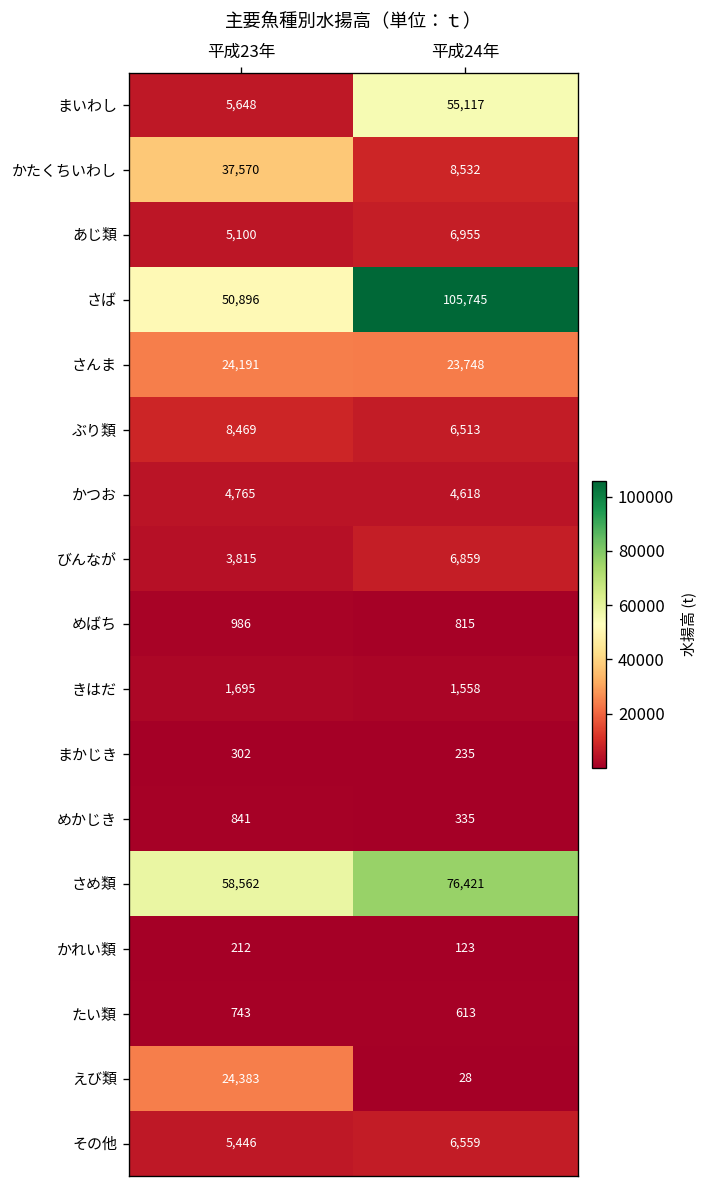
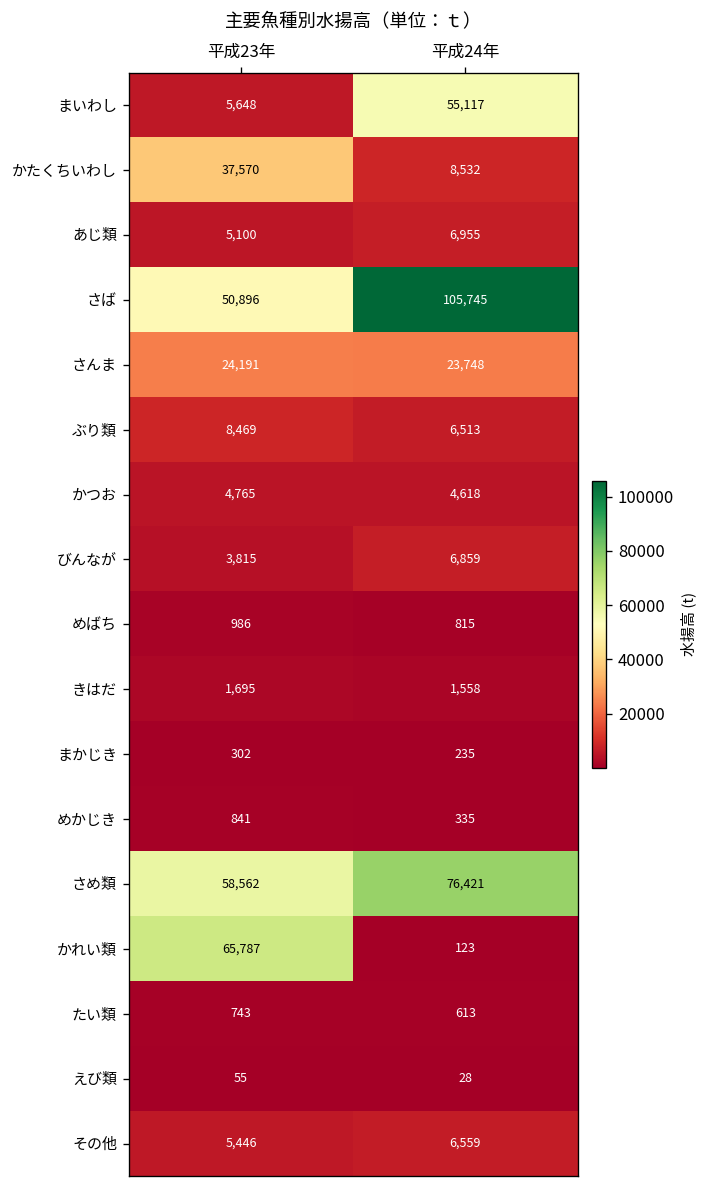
  {
    "まいわし": {
      "平成23年": "5,648",
      "平成24年": "55,117"
    },
    "かたくちいわし": {
      "平成23年": "37,570",
      "平成24年": "8,532"
    },
    "あじ類": {
      "平成23年": "5,100",
      "平成24年": "6,955"
    },
    "さば": {
      "平成23年": "50,896",
      "平成24年": "105,745"
    },
    "さんま": {
      "平成23年": "24,191",
      "平成24年": "23,748"
    },
    "ぶり類": {
      "平成23年": "8,469",
      "平成24年": "6,513"
    },
    "かつお": {
      "平成23年": "4,765",
      "平成24年": "4,618"
    },
    "びんなが": {
      "平成23年": "3,815",
      "平成24年": "6,859"
    },
    "めばち": {
      "平成23年": "986",
      "平成24年": "815"
    },
    "きはだ": {
      "平成23年": "1,695",
      "平成24年": "1,558"
    },
    "まかじき": {
      "平成23年": "302",
      "平成24年": "235"
    },
    "めかじき": {
      "平成23年": "841",
      "平成24年": "335"
    },
    "さめ類": {
      "平成23年": "58,562",
      "平成24年": "76,421"
    },
    "かれい類": {
-     "平成23年": "212",
+     "平成23年": "65,787",
      "平成24年": "123"
    },
    "たい類": {
      "平成23年": "743",
      "平成24年": "613"
    },
    "えび類": {
-     "平成23年": "24,383",
+     "平成23年": "55",
      "平成24年": "28"
    },
    "その他": {
      "平成23年": "5,446",
      "平成24年": "6,559"
    }
  }
